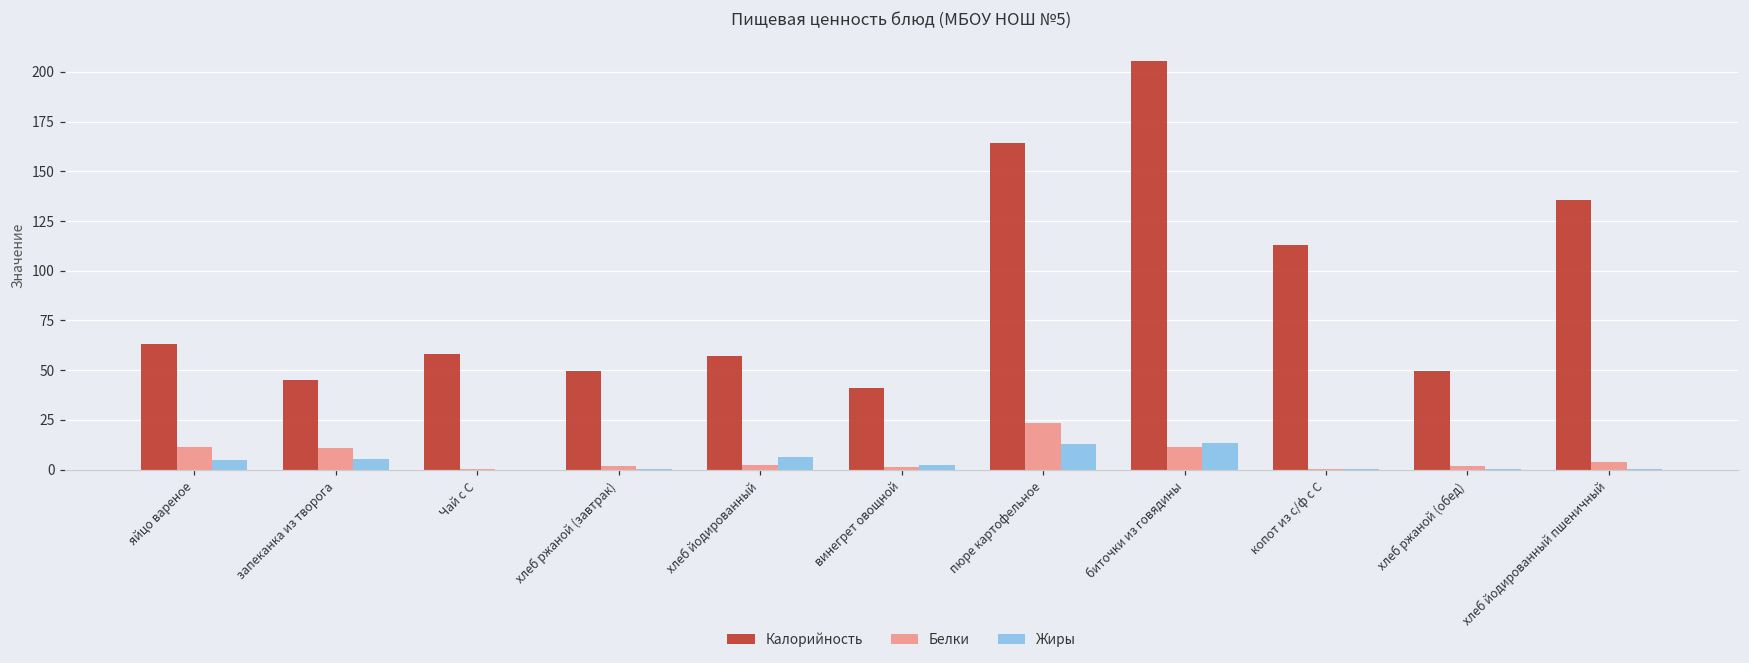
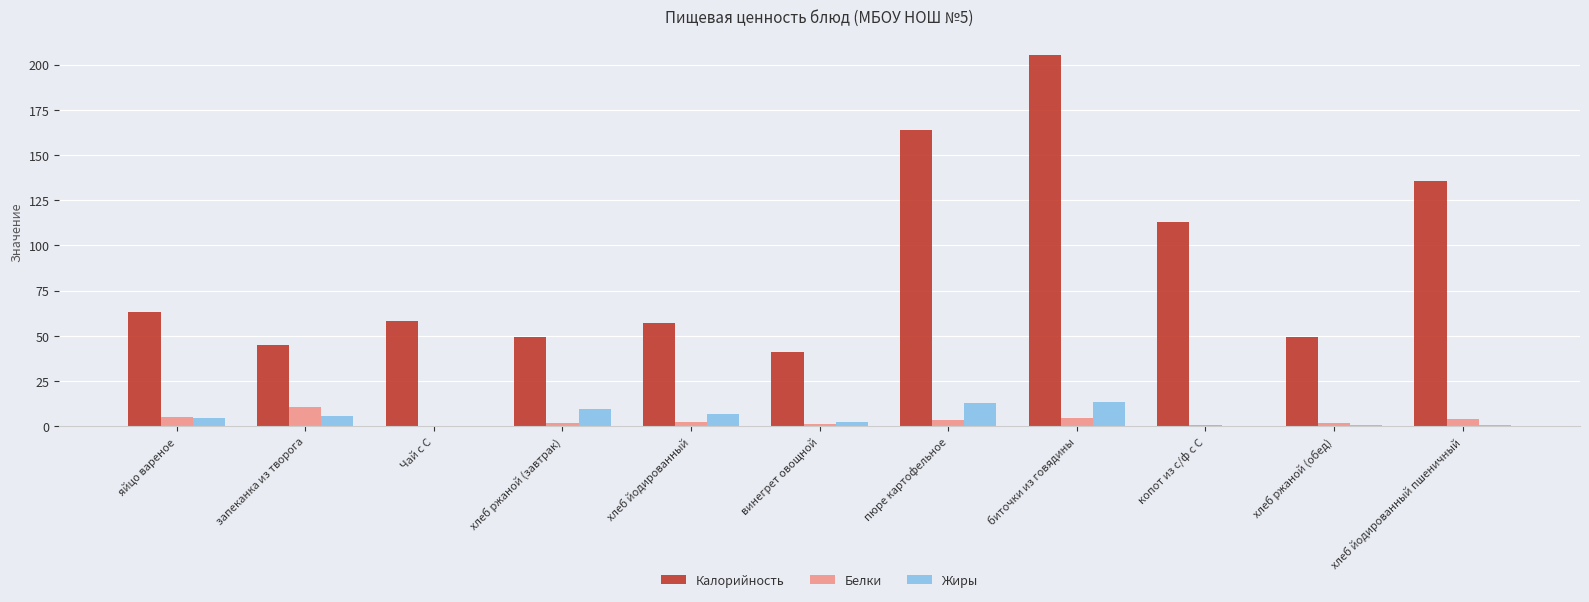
  {
    "Калорийность": {
      "яйцо вареное": 63,
      "запеканка из творога": 45,
      "Чай с С": 58,
      "хлеб ржаной (завтрак)": 50,
      "хлеб йодированный": 57,
      "винегрет овощной": 41,
      "пюре картофельное": 164,
      "биточки из говядины": 206,
      "копот из с/ф с С": 113,
      "хлеб ржаной (обед)": 50,
      "хлеб йодированный пшеничный": 136
    },
    "Белки": {
-     "яйцо вареное": 11,
+     "яйцо вареное": 5,
      "запеканка из творога": 11,
      "хлеб ржаной (завтрак)": 2,
      "хлеб йодированный": 2,
-     "пюре картофельное": 24,
-     "биточки из говядины": 12,
+     "пюре картофельное": 3,
+     "биточки из говядины": 4,
      "хлеб ржаной (обед)": 2,
      "хлеб йодированный пшеничный": 4
    },
    "Жиры": {
      "яйцо вареное": 5,
      "запеканка из творога": 5,
      "Чай с С": 0,
-     "хлеб ржаной (завтрак)": 0,
+     "хлеб ржаной (завтрак)": 9,
      "хлеб йодированный": 7,
      "винегрет овощной": 2,
      "пюре картофельное": 13,
      "биточки из говядины": 14
    }
  }
